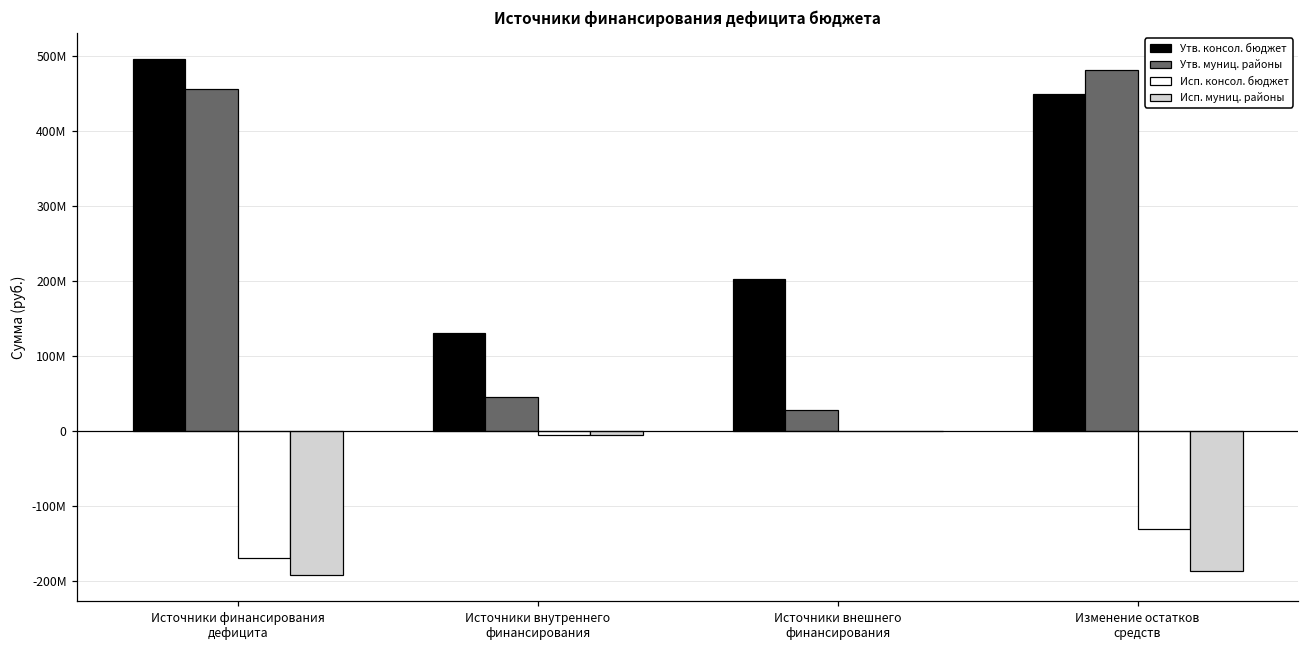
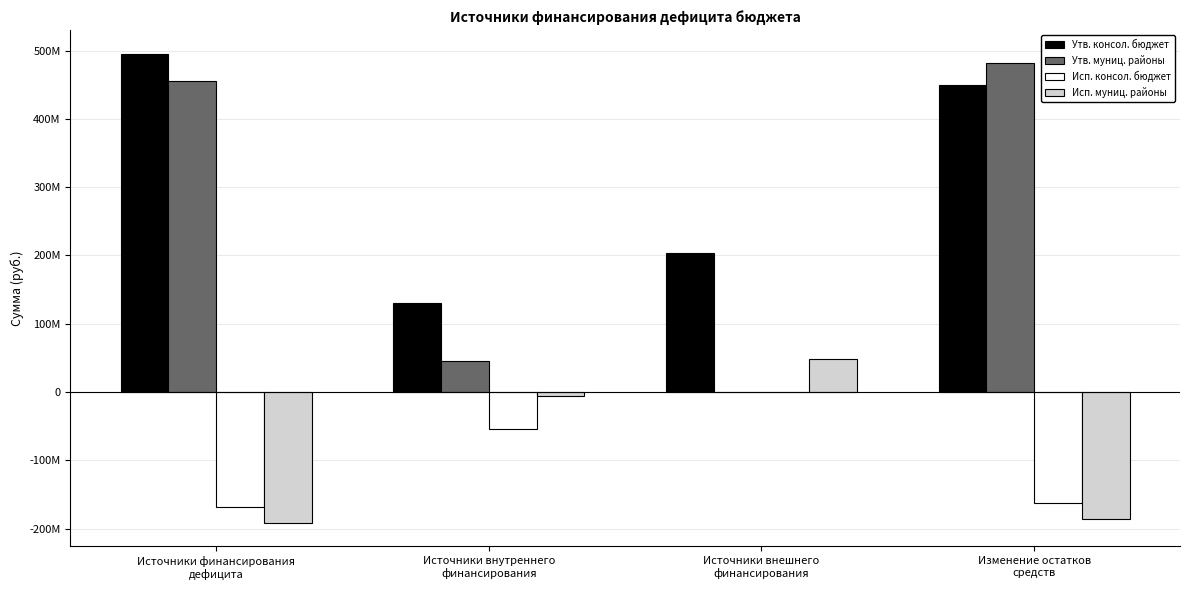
  {
    "Утв. консол. бюджет": {
      "Источники финансирования дефицита": 500000000,
      "Источники внутреннего финансирования": 130000000,
      "Источники внешнего финансирования": 200000000,
      "Изменение остатков средств": 450000000
    },
    "Утв. муниц. районы": {
      "Источники финансирования дефицита": 460000000,
      "Источники внутреннего финансирования": 50000000,
-     "Источники внешнего финансирования": 30000000,
+     "Источники внешнего финансирования": 0,
      "Изменение остатков средств": 480000000
    },
    "Исп. консол. бюджет": {
      "Источники финансирования дефицита": -170000000,
-     "Источники внутреннего финансирования": -10000000,
+     "Источники внутреннего финансирования": -50000000,
      "Источники внешнего финансирования": 0,
-     "Изменение остатков средств": -130000000
+     "Изменение остатков средств": -160000000
    },
    "Исп. муниц. районы": {
      "Источники финансирования дефицита": -190000000,
      "Источники внутреннего финансирования": -10000000,
-     "Источники внешнего финансирования": 0,
+     "Источники внешнего финансирования": 50000000,
      "Изменение остатков средств": -190000000
    }
  }
